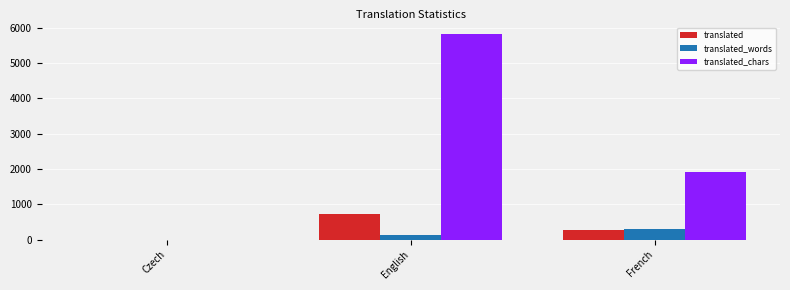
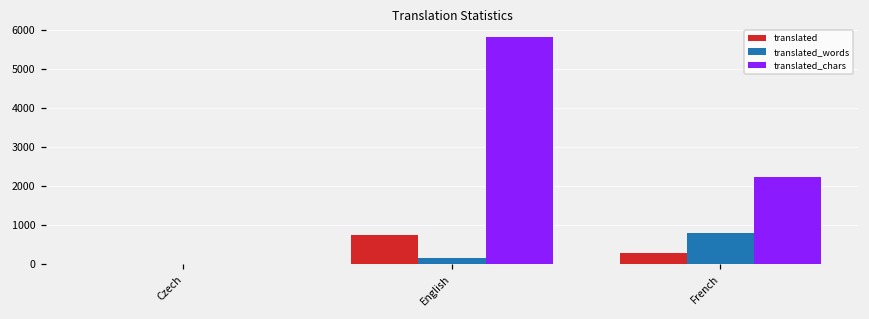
  {
    "translated": {
      "Czech": 0,
      "English": 700,
      "French": 300
    },
    "translated_words": {
      "Czech": 0,
      "English": 100,
-     "French": 300
+     "French": 800
    },
    "translated_chars": {
      "Czech": 0,
      "English": 5800,
-     "French": 1900
+     "French": 2200
    }
  }
